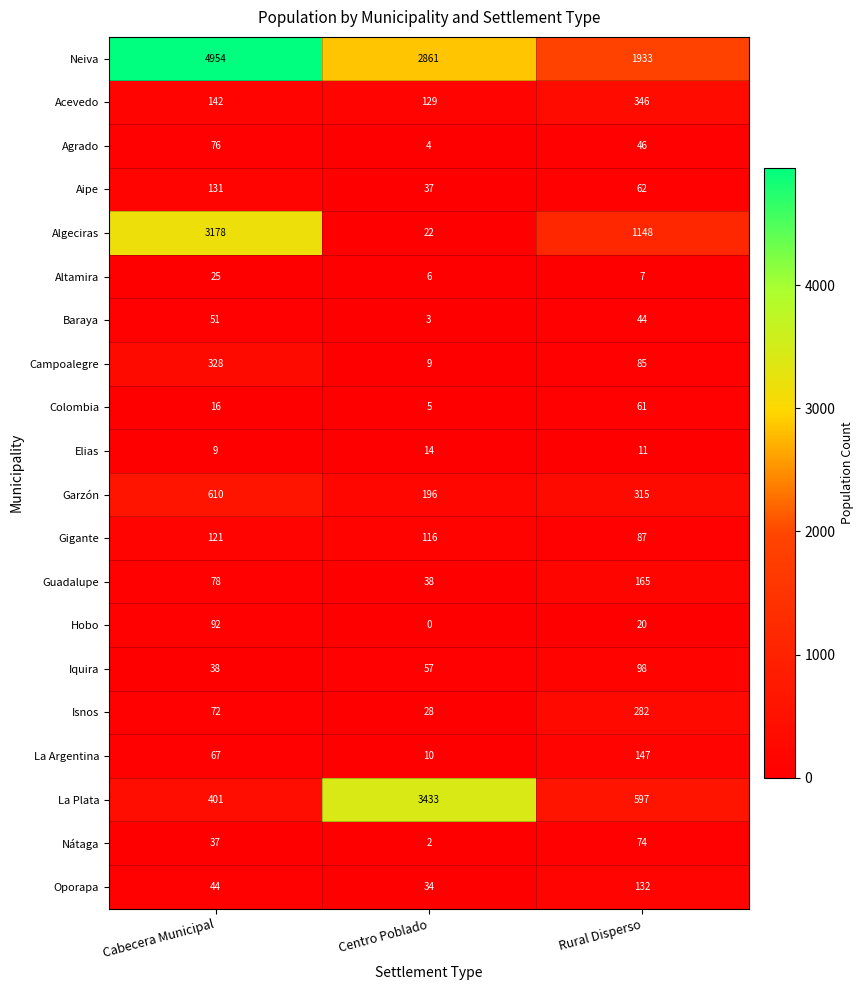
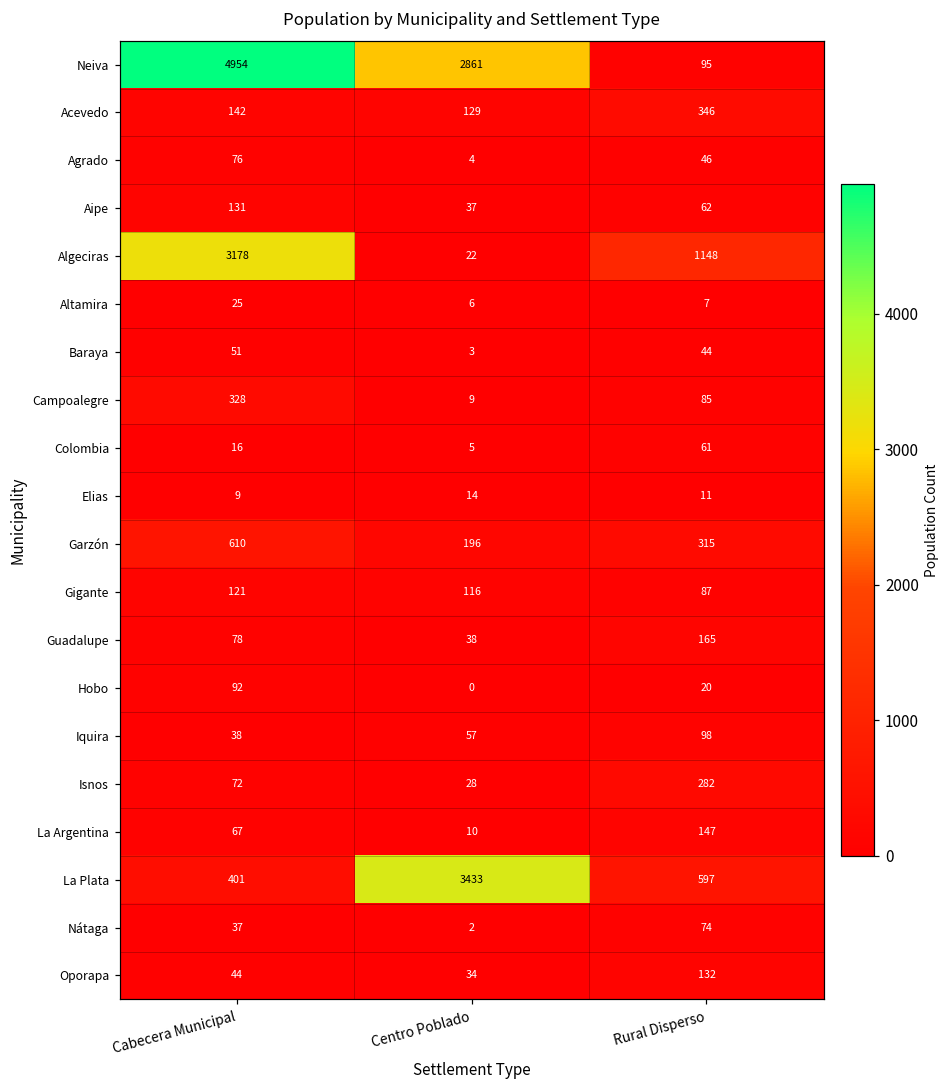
  {
    "Neiva": {
      "Cabecera Municipal": 4954,
      "Centro Poblado": 2861,
-     "Rural Disperso": 1933
+     "Rural Disperso": 95
    },
    "Acevedo": {
      "Cabecera Municipal": 142,
      "Centro Poblado": 129,
      "Rural Disperso": 346
    },
    "Agrado": {
      "Cabecera Municipal": 76,
      "Centro Poblado": 4,
      "Rural Disperso": 46
    },
    "Aipe": {
      "Cabecera Municipal": 131,
      "Centro Poblado": 37,
      "Rural Disperso": 62
    },
    "Algeciras": {
      "Cabecera Municipal": 3178,
      "Centro Poblado": 22,
      "Rural Disperso": 1148
    },
    "Altamira": {
      "Cabecera Municipal": 25,
      "Centro Poblado": 6,
      "Rural Disperso": 7
    },
    "Baraya": {
      "Cabecera Municipal": 51,
      "Centro Poblado": 3,
      "Rural Disperso": 44
    },
    "Campoalegre": {
      "Cabecera Municipal": 328,
      "Centro Poblado": 9,
      "Rural Disperso": 85
    },
    "Colombia": {
      "Cabecera Municipal": 16,
      "Centro Poblado": 5,
      "Rural Disperso": 61
    },
    "Elias": {
      "Cabecera Municipal": 9,
      "Centro Poblado": 14,
      "Rural Disperso": 11
    },
    "Garzón": {
      "Cabecera Municipal": 610,
      "Centro Poblado": 196,
      "Rural Disperso": 315
    },
    "Gigante": {
      "Cabecera Municipal": 121,
      "Centro Poblado": 116,
      "Rural Disperso": 87
    },
    "Guadalupe": {
      "Cabecera Municipal": 78,
      "Centro Poblado": 38,
      "Rural Disperso": 165
    },
    "Hobo": {
      "Cabecera Municipal": 92,
      "Centro Poblado": 0,
      "Rural Disperso": 20
    },
    "Iquira": {
      "Cabecera Municipal": 38,
      "Centro Poblado": 57,
      "Rural Disperso": 98
    },
    "Isnos": {
      "Cabecera Municipal": 72,
      "Centro Poblado": 28,
      "Rural Disperso": 282
    },
    "La Argentina": {
      "Cabecera Municipal": 67,
      "Centro Poblado": 10,
      "Rural Disperso": 147
    },
    "La Plata": {
      "Cabecera Municipal": 401,
      "Centro Poblado": 3433,
      "Rural Disperso": 597
    },
    "Nátaga": {
      "Cabecera Municipal": 37,
      "Centro Poblado": 2,
      "Rural Disperso": 74
    },
    "Oporapa": {
      "Cabecera Municipal": 44,
      "Centro Poblado": 34,
      "Rural Disperso": 132
    }
  }
